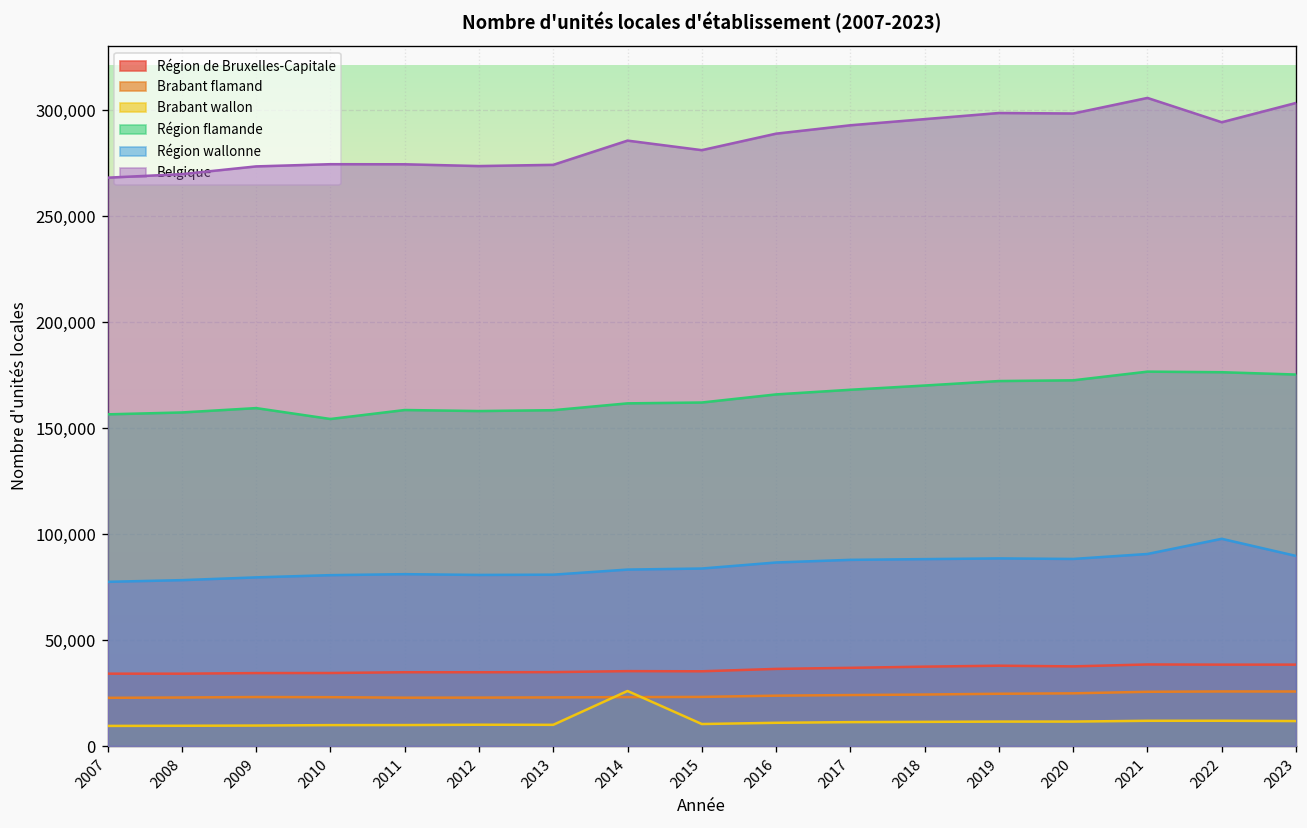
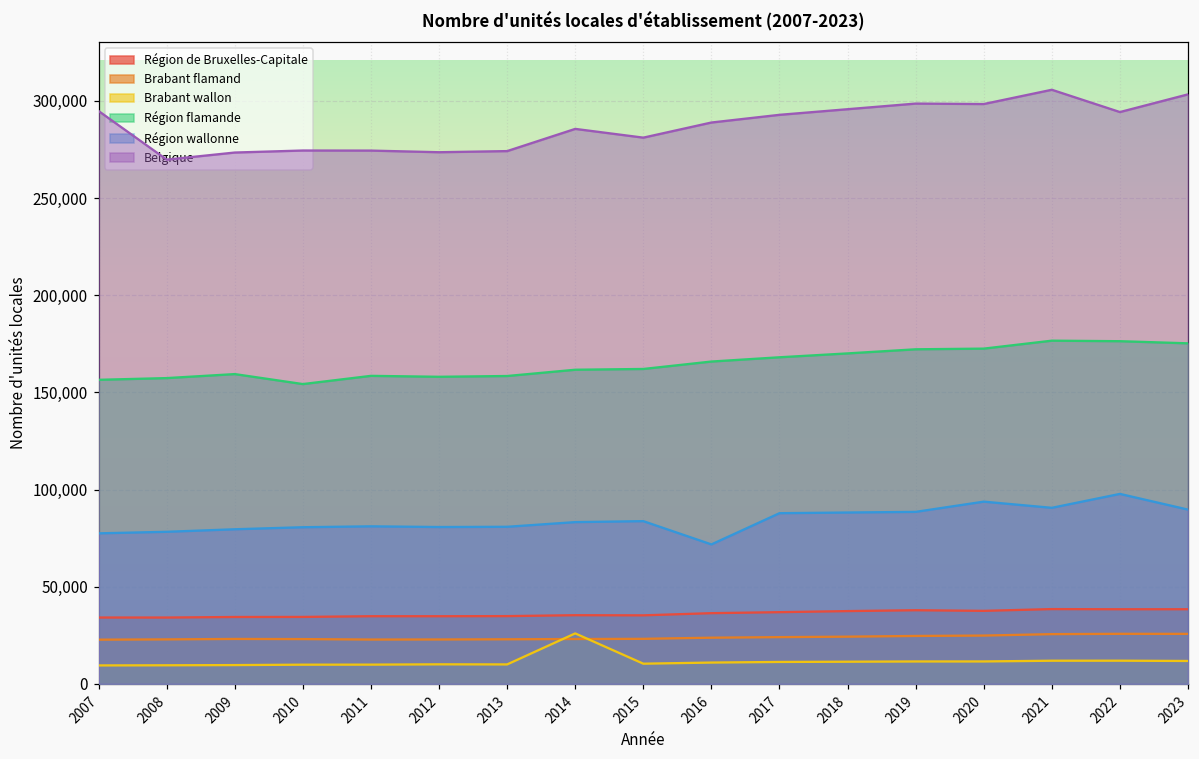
  {
    "Brabant wallon": {
      "2007": "10,000",
      "2008": "10,000",
      "2009": "10,000",
      "2010": "10,000",
      "2011": "10,000",
      "2012": "10,000",
      "2013": "10,000",
      "2014": "26,000",
      "2015": "10,000",
      "2016": "11,000",
      "2017": "11,000",
      "2018": "11,000",
      "2019": "12,000",
      "2020": "12,000",
      "2021": "12,000",
      "2022": "12,000",
      "2023": "12,000"
    },
    "Région flamande": {
      "2007": "156,000",
      "2008": "157,000",
      "2009": "159,000",
      "2010": "154,000",
      "2011": "158,000",
      "2012": "158,000",
      "2013": "158,000",
      "2014": "162,000",
      "2015": "162,000",
      "2016": "166,000",
      "2017": "168,000",
      "2018": "170,000",
      "2019": "172,000",
      "2020": "173,000",
      "2021": "177,000",
      "2022": "176,000",
      "2023": "175,000"
    },
    "Région wallonne": {
      "2007": "77,000",
      "2008": "78,000",
      "2009": "80,000",
      "2010": "81,000",
      "2011": "81,000",
      "2012": "81,000",
      "2013": "81,000",
      "2014": "83,000",
      "2015": "84,000",
-     "2016": "87,000",
+     "2016": "72,000",
      "2017": "88,000",
      "2018": "88,000",
      "2019": "89,000",
-     "2020": "88,000",
+     "2020": "94,000",
      "2021": "91,000",
      "2022": "98,000",
      "2023": "90,000"
    },
    "Belgique": {
-     "2007": "268,000",
+     "2007": "295,000",
      "2008": "270,000",
      "2011": "274,000",
      "2012": "274,000",
      "2013": "274,000",
      "2014": "286,000",
      "2015": "281,000",
      "2016": "289,000",
      "2017": "293,000",
      "2018": "296,000",
      "2019": "299,000",
      "2020": "298,000",
      "2021": "306,000",
      "2022": "294,000",
      "2023": "303,000"
    }
  }
